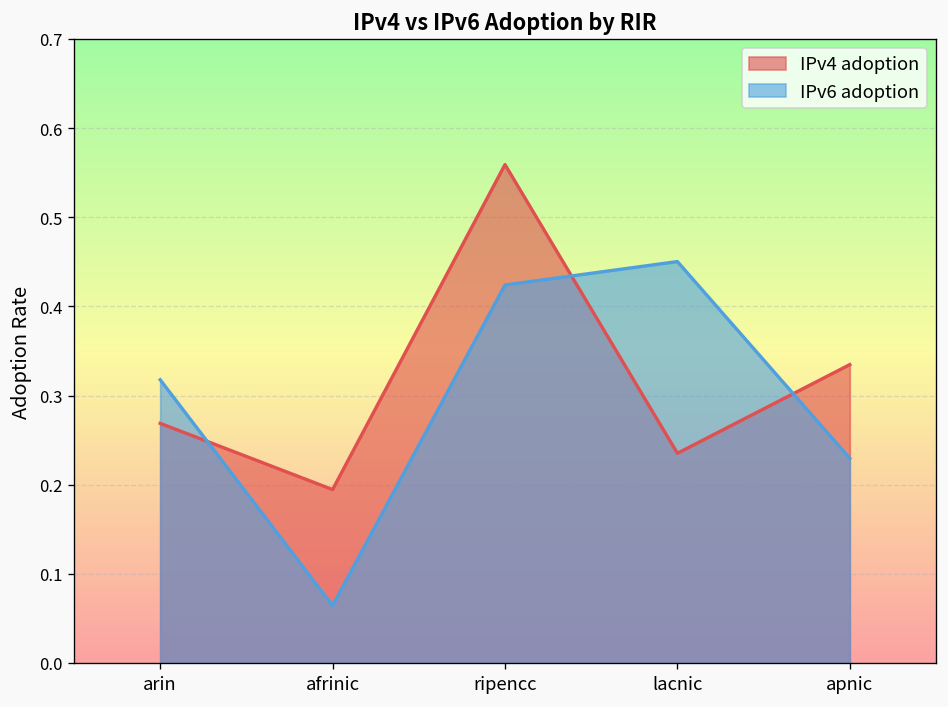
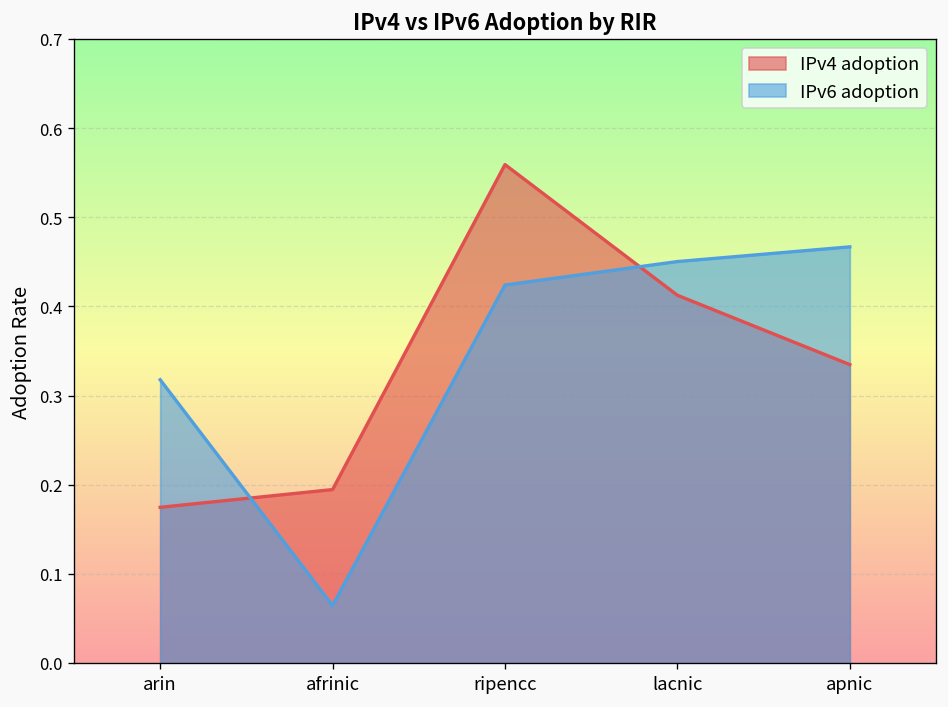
  {
    "IPv4 adoption": {
-     "arin": 0.27,
+     "arin": 0.17,
      "afrinic": 0.19,
      "ripencc": 0.56,
-     "lacnic": 0.24,
+     "lacnic": 0.41,
      "apnic": 0.33
    },
    "IPv6 adoption": {
      "arin": 0.32,
      "afrinic": 0.06,
      "ripencc": 0.42,
      "lacnic": 0.45,
-     "apnic": 0.23
+     "apnic": 0.47
    }
  }
